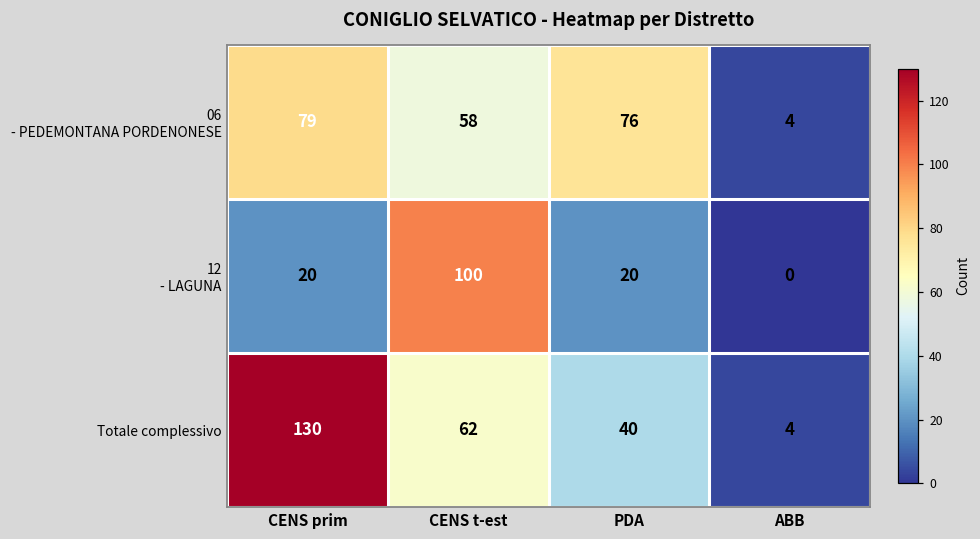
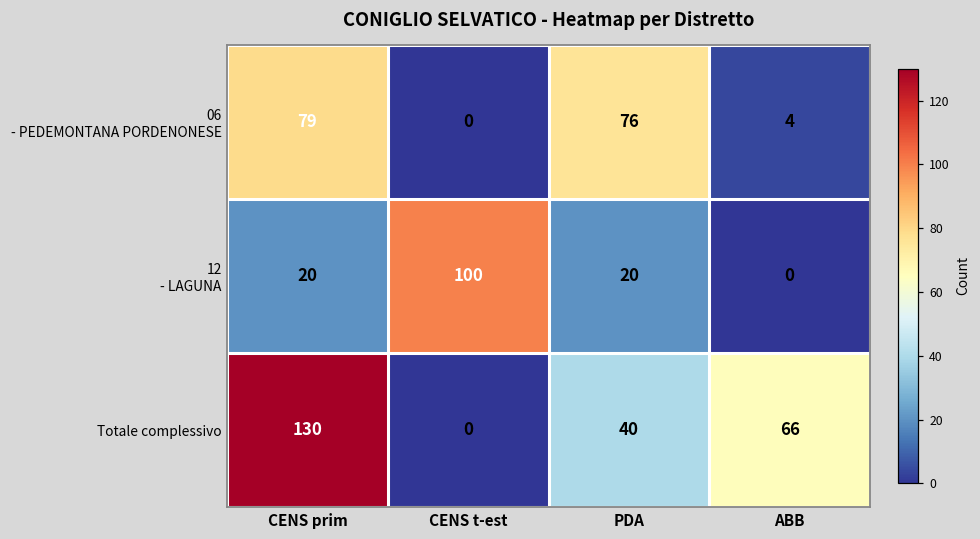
  {
    "06 - PEDEMONTANA PORDENONESE": {
      "CENS prim": 79,
-     "CENS t-est": 58,
+     "CENS t-est": 0,
      "PDA": 76,
      "ABB": 4
    },
    "12 - LAGUNA": {
      "CENS prim": 20,
      "CENS t-est": 100,
      "PDA": 20,
      "ABB": 0
    },
    "Totale complessivo": {
      "CENS prim": 130,
-     "CENS t-est": 62,
+     "CENS t-est": 0,
      "PDA": 40,
-     "ABB": 4
+     "ABB": 66
    }
  }
